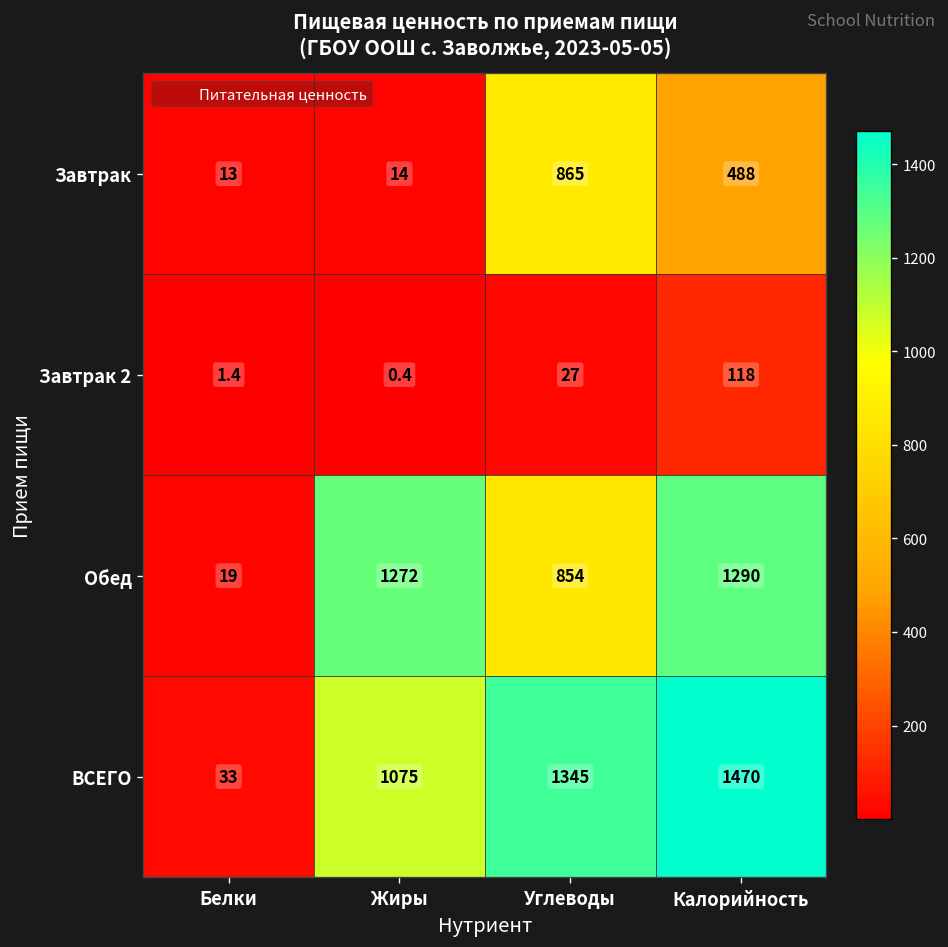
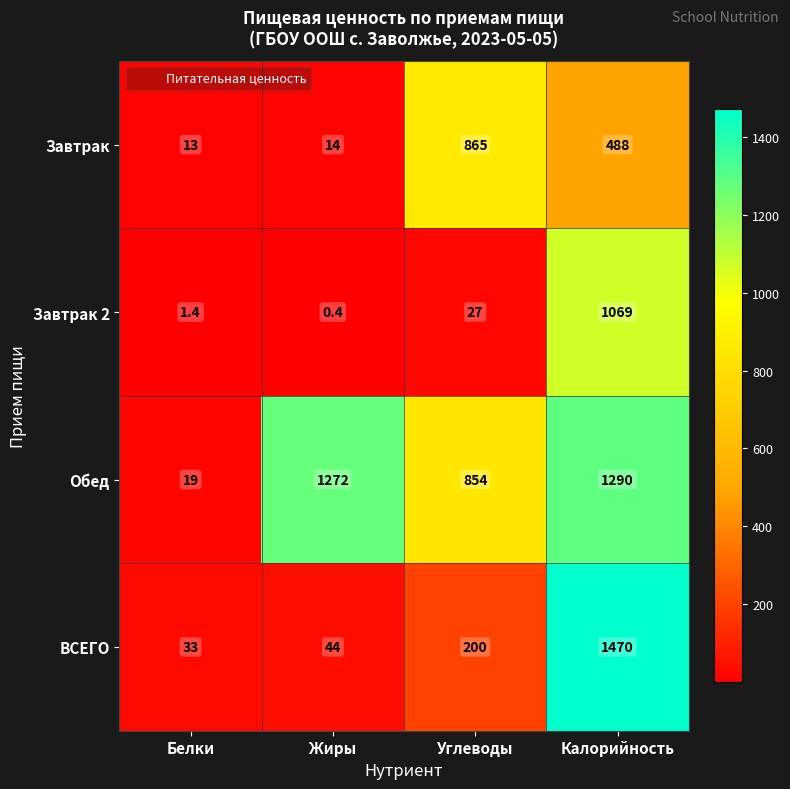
  {
    "Завтрак 2": {
-     "Калорийность": 118
+     "Калорийность": 1069
    },
    "ВСЕГО": {
-     "Жиры": 1075,
-     "Углеводы": 1345
+     "Жиры": 44,
+     "Углеводы": 200
    }
  }
